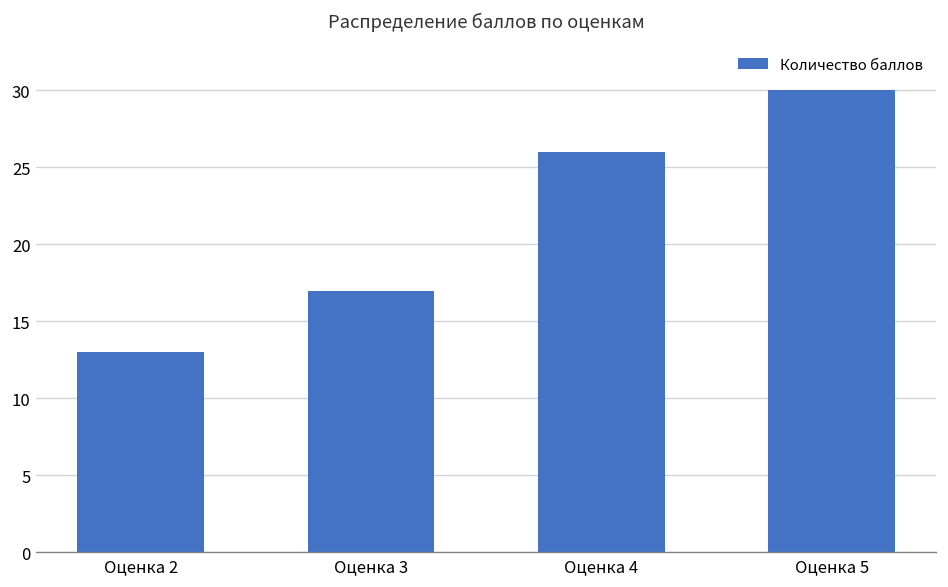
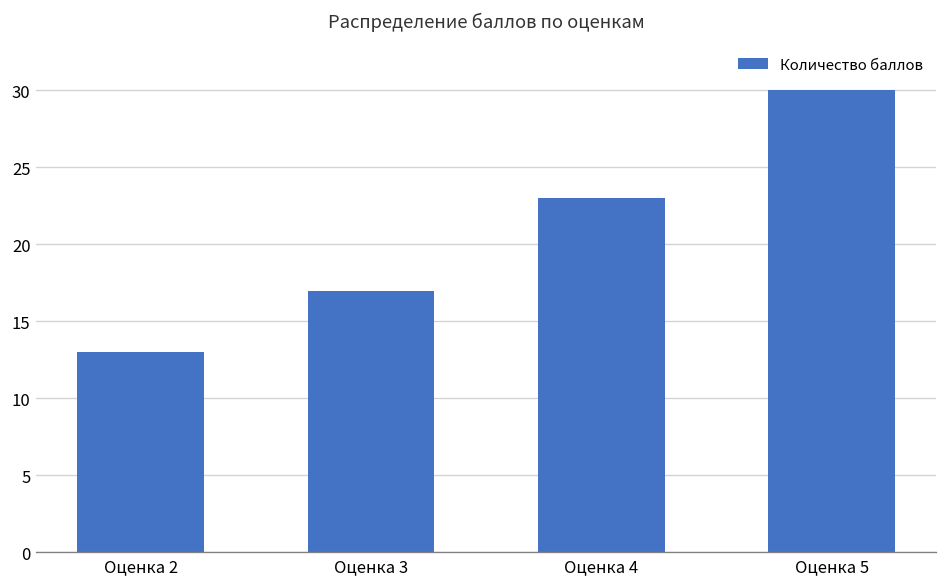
  {
    "Оценка 2": 13,
    "Оценка 3": 17,
-   "Оценка 4": 26,
+   "Оценка 4": 23,
    "Оценка 5": 30
  }
